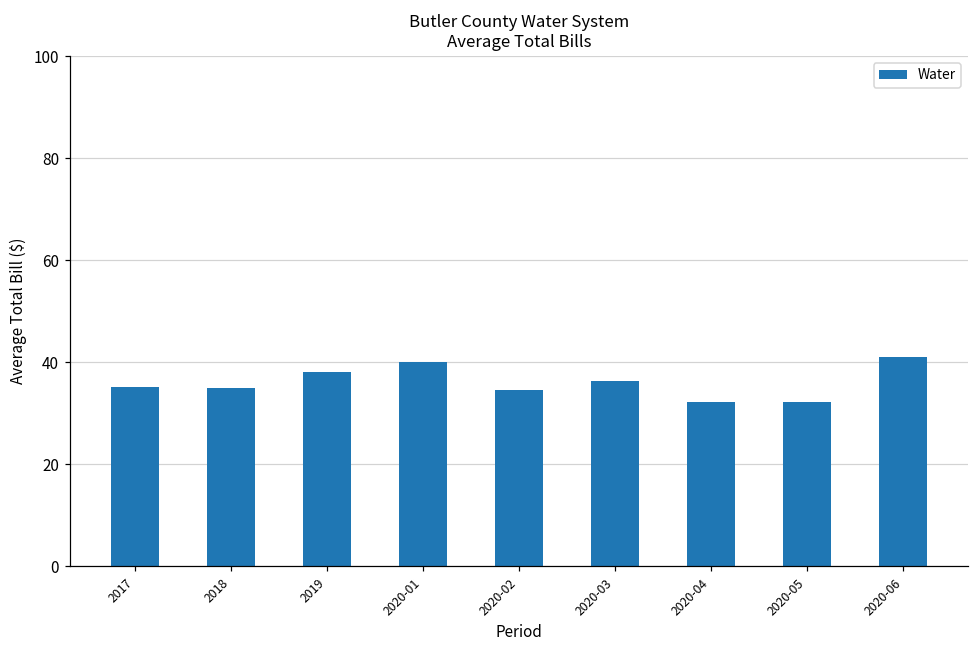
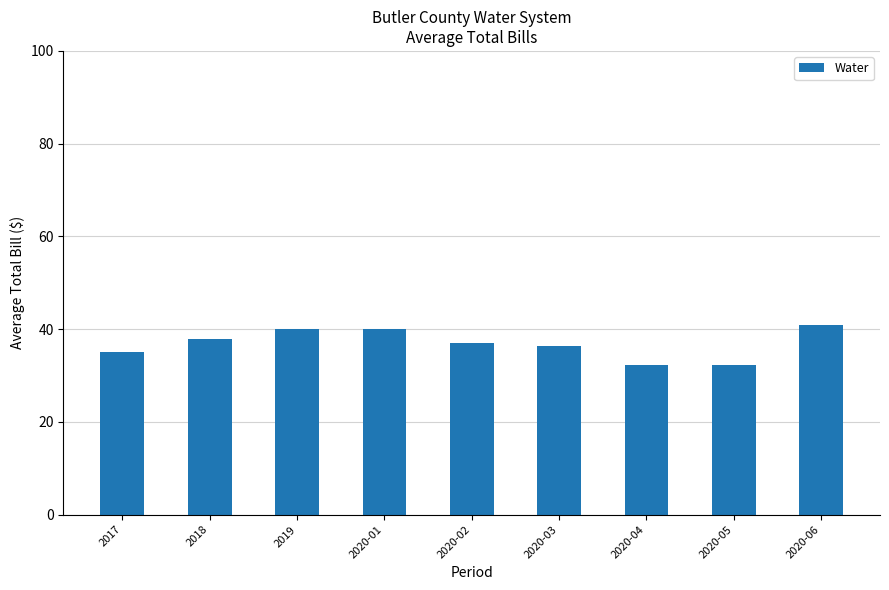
  {
    "2017": 35,
-   "2018": 35,
-   "2019": 38,
+   "2018": 38,
+   "2019": 40,
    "2020-01": 40,
-   "2020-02": 35,
+   "2020-02": 37,
    "2020-03": 36,
    "2020-04": 32,
    "2020-05": 32,
    "2020-06": 41
  }
